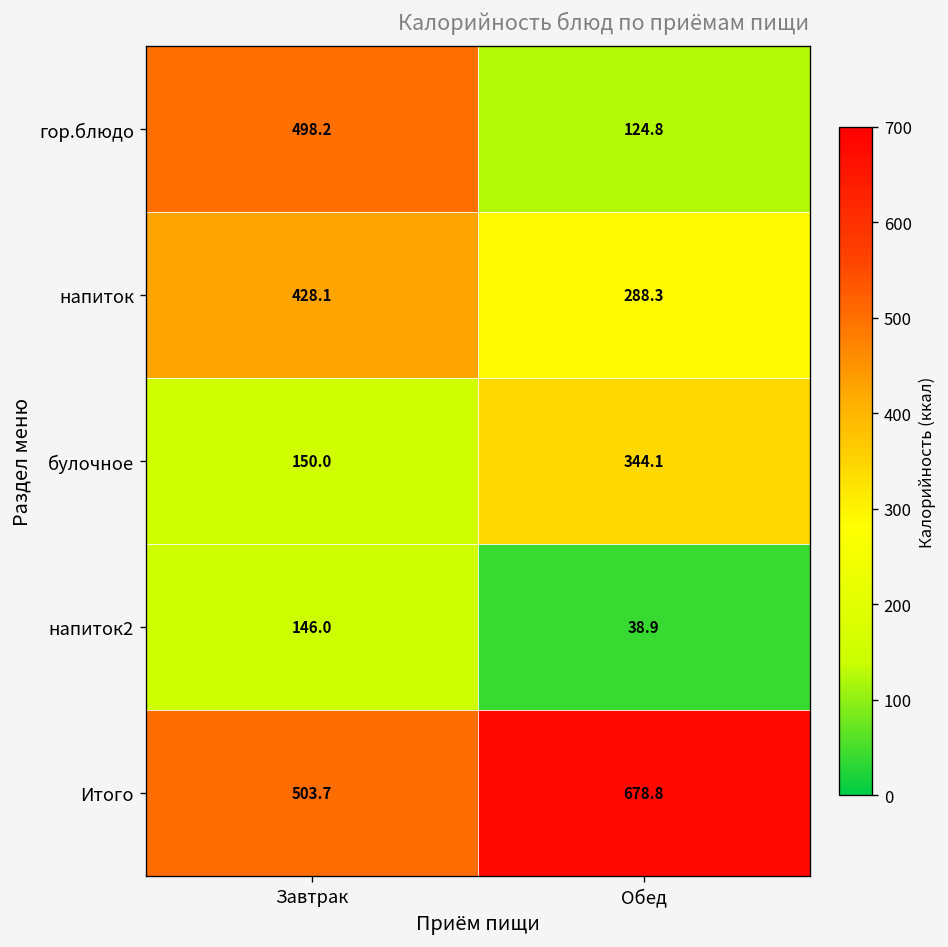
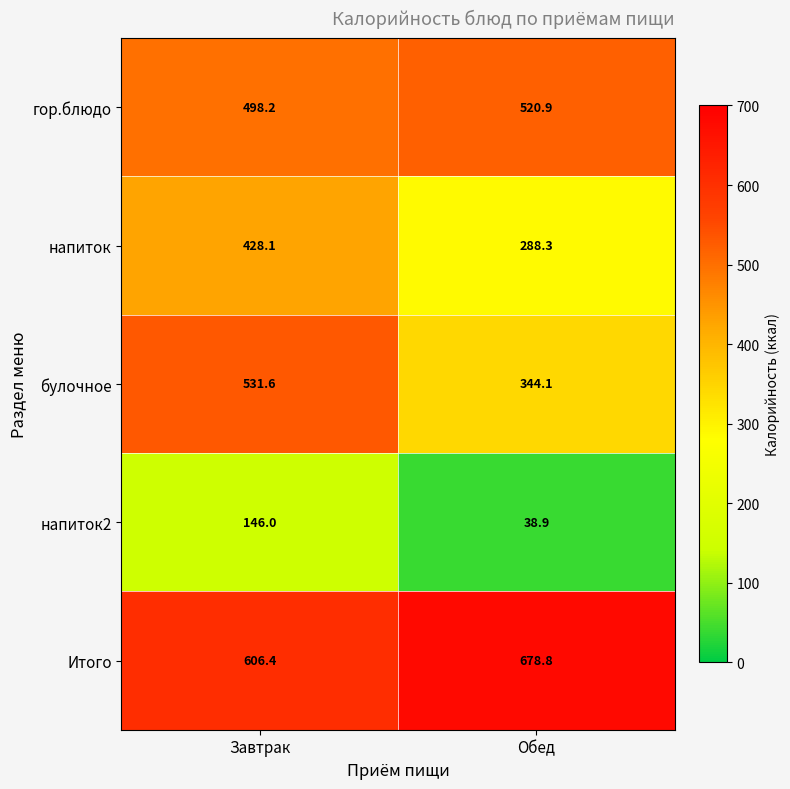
  {
    "гор.блюдо": {
      "Завтрак": 498.2,
-     "Обед": 124.8
+     "Обед": 520.9
    },
    "напиток": {
      "Завтрак": 428.1,
      "Обед": 288.3
    },
    "булочное": {
-     "Завтрак": 150.0,
+     "Завтрак": 531.6,
      "Обед": 344.1
    },
    "напиток2": {
      "Завтрак": 146.0,
      "Обед": 38.9
    },
    "Итого": {
-     "Завтрак": 503.7,
+     "Завтрак": 606.4,
      "Обед": 678.8
    }
  }
